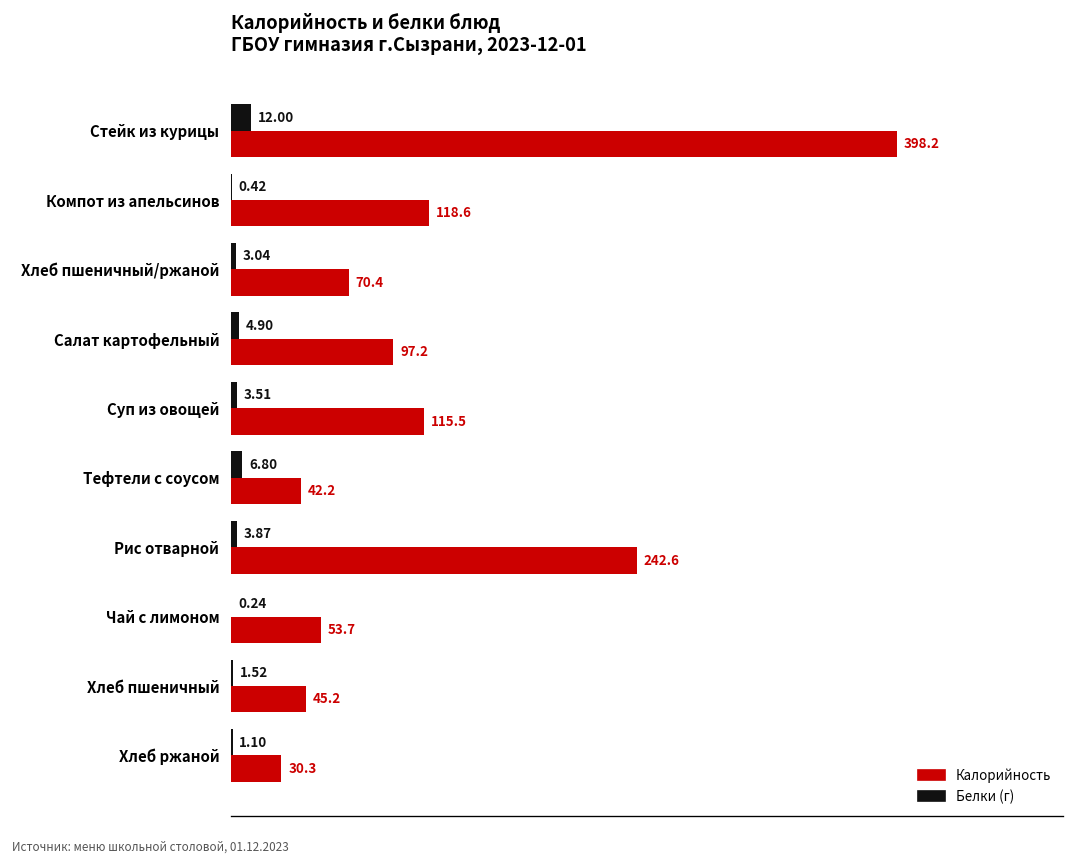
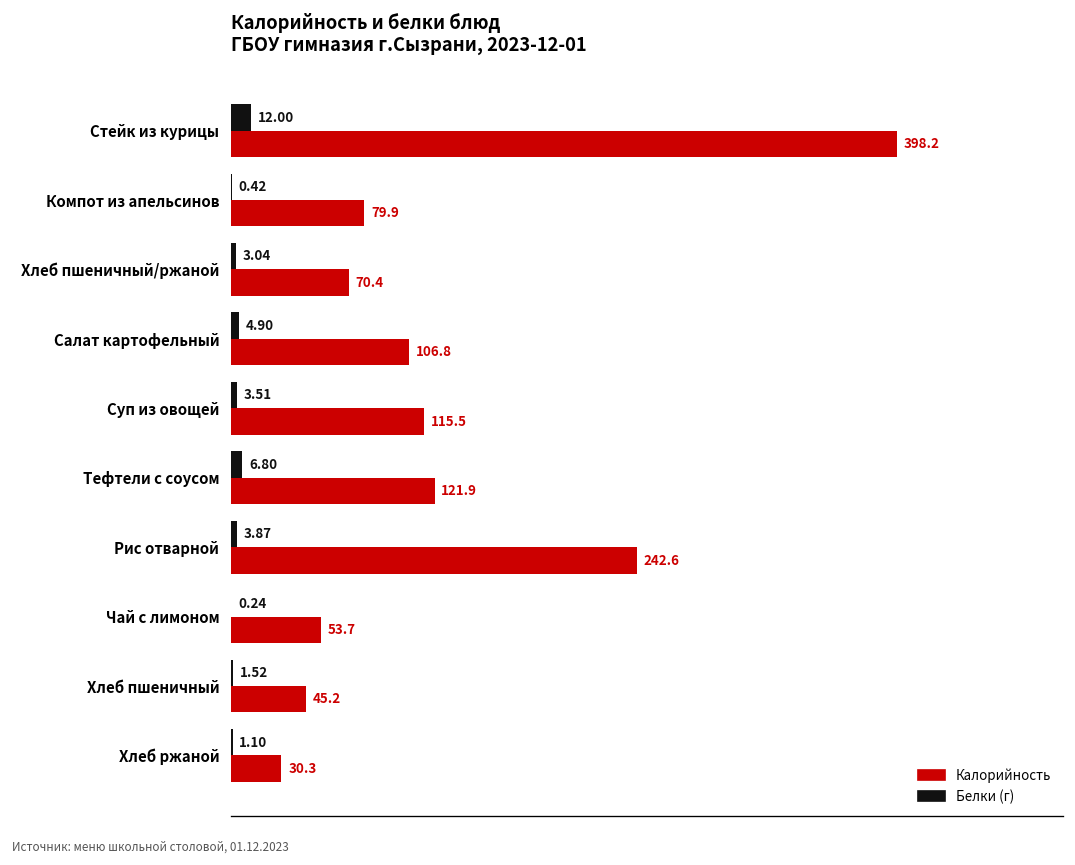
  {
    "Калорийность": {
      "Стейк из курицы": 398.2,
-     "Компот из апельсинов": 118.6,
+     "Компот из апельсинов": 79.9,
      "Хлеб пшеничный/ржаной": 70.4,
-     "Салат картофельный": 97.2,
+     "Салат картофельный": 106.8,
      "Суп из овощей": 115.5,
-     "Тефтели с соусом": 42.2,
+     "Тефтели с соусом": 121.9,
      "Рис отварной": 242.6,
      "Чай с лимоном": 53.7,
      "Хлеб пшеничный": 45.2,
      "Хлеб ржаной": 30.3
    }
  }
